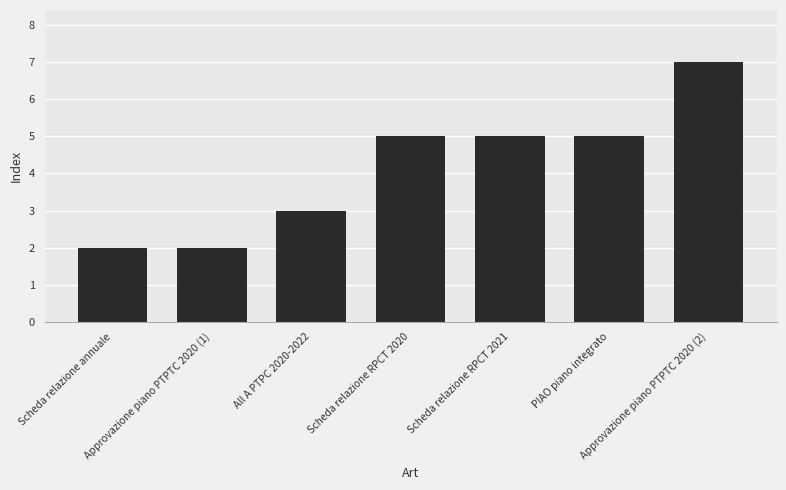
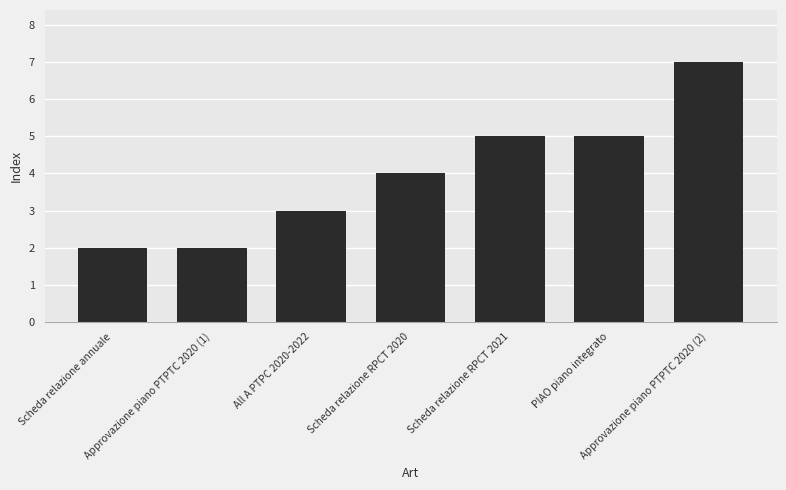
  {
    "Scheda relazione annuale": 2,
    "Approvazione piano PTPTC 2020 (1)": 2,
    "All A PTPC 2020-2022": 3,
-   "Scheda relazione RPCT 2020": 5,
+   "Scheda relazione RPCT 2020": 4,
    "Scheda relazione RPCT 2021": 5,
    "PIAO piano integrato": 5,
    "Approvazione piano PTPTC 2020 (2)": 7
  }
